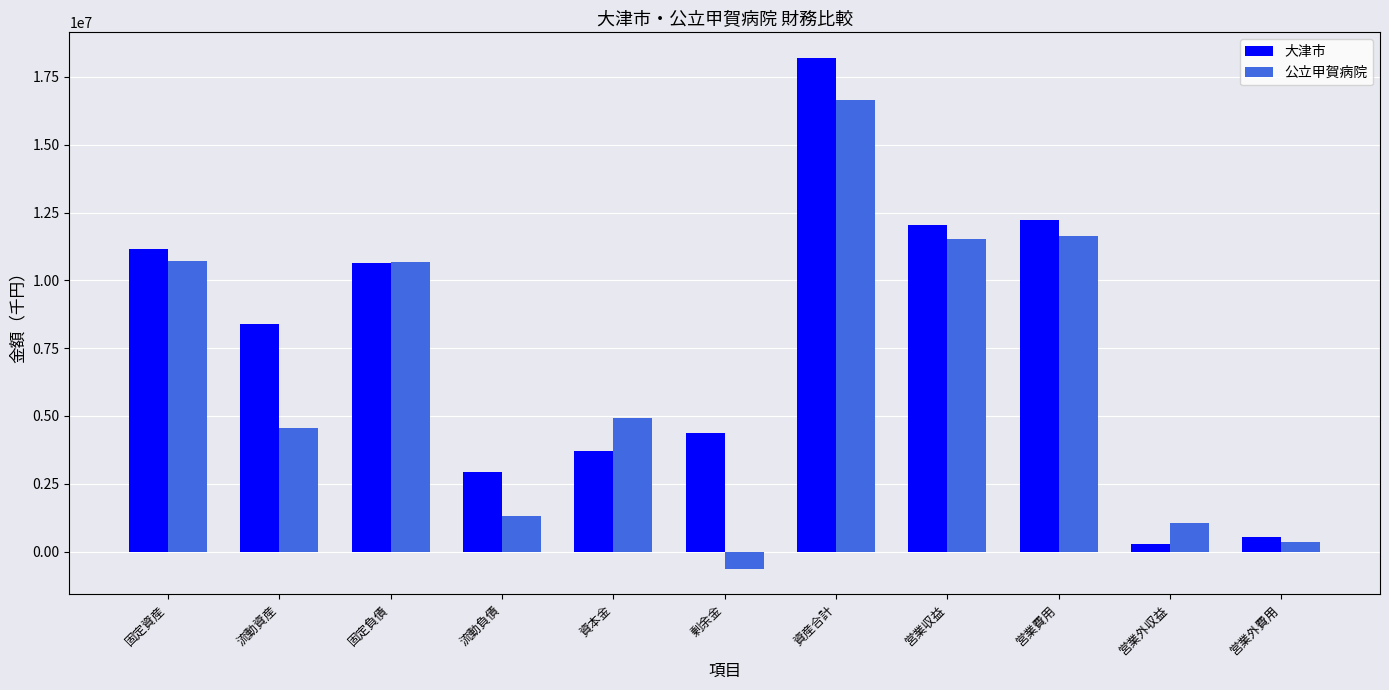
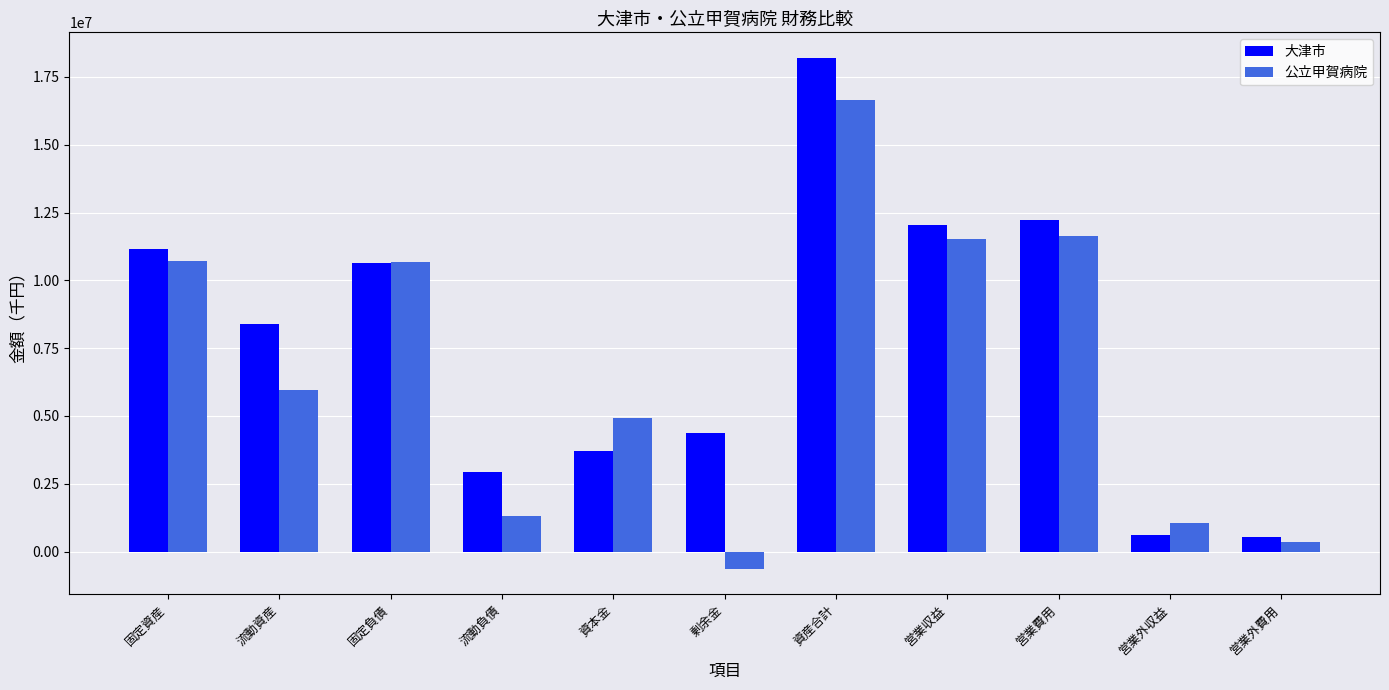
  {
    "大津市": {
      "固定資産": 11200000,
      "流動資産": 8400000,
      "固定負債": 10700000,
      "流動負債": 2900000,
      "資本金": 3700000,
      "剰余金": 4400000,
      "資産合計": 18200000,
      "営業収益": 12000000,
      "営業費用": 12200000,
-     "営業外収益": 300000,
+     "営業外収益": 600000,
      "営業外費用": 600000
    },
    "公立甲賀病院": {
      "固定資産": 10700000,
-     "流動資産": 4600000,
+     "流動資産": 5900000,
      "固定負債": 10700000,
      "流動負債": 1300000,
      "資本金": 4900000,
      "剰余金": -600000,
      "資産合計": 16700000,
      "営業収益": 11500000,
      "営業費用": 11600000,
      "営業外収益": 1100000,
      "営業外費用": 300000
    }
  }
